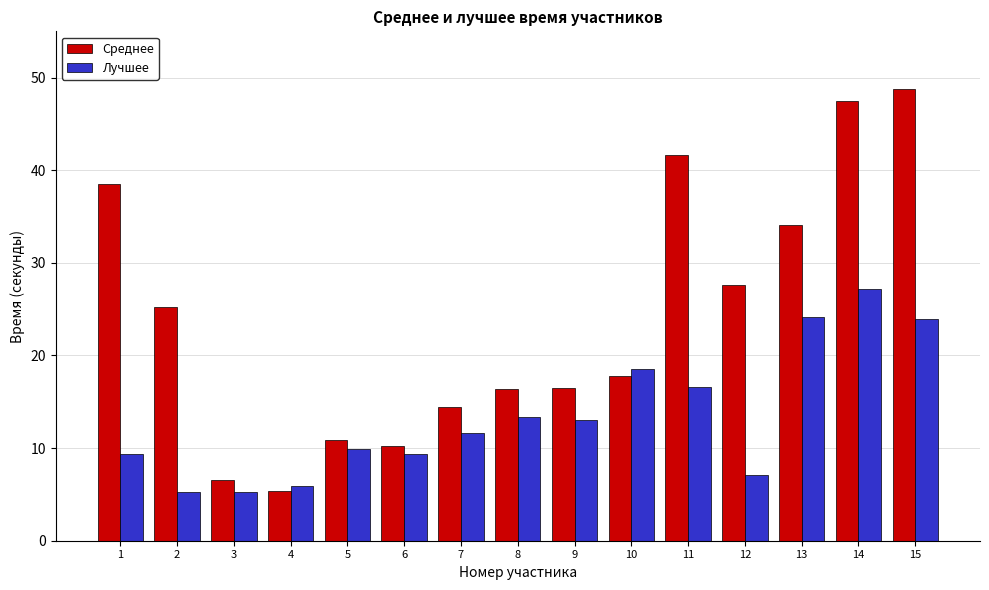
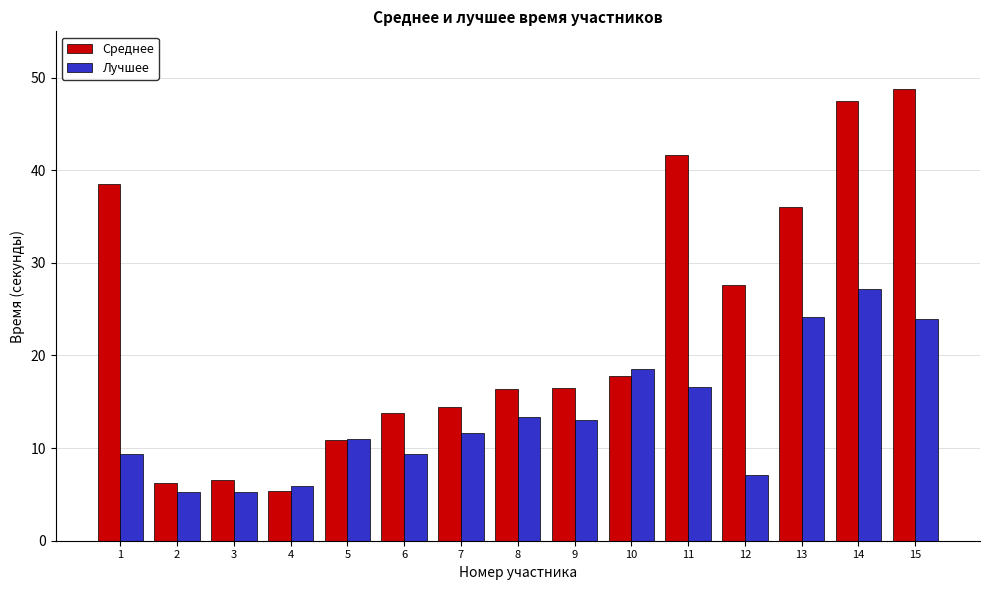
  {
    "Среднее": {
      "1": 39,
-     "2": 25,
+     "2": 6,
      "3": 7,
      "4": 5,
      "5": 11,
-     "6": 10,
+     "6": 14,
      "7": 14,
      "8": 16,
      "9": 16,
      "10": 18,
      "11": 42,
      "12": 28,
-     "13": 34,
+     "13": 36,
      "14": 47,
      "15": 49
    },
    "Лучшее": {
      "1": 9,
      "2": 5,
      "3": 5,
      "4": 6,
-     "5": 10,
+     "5": 11,
      "6": 9,
      "7": 12,
      "8": 13,
      "9": 13,
      "10": 19,
      "11": 17,
      "12": 7,
      "13": 24,
      "14": 27,
      "15": 24
    }
  }
